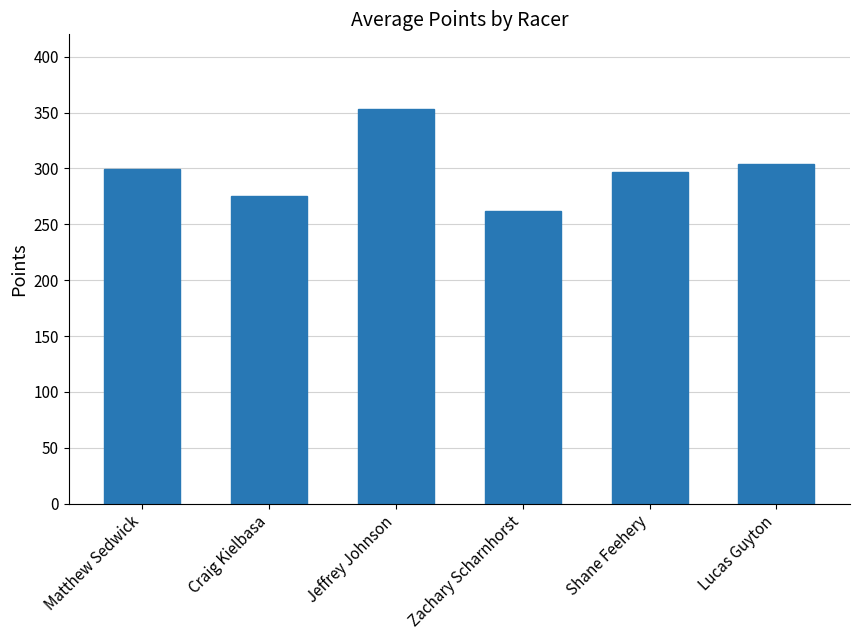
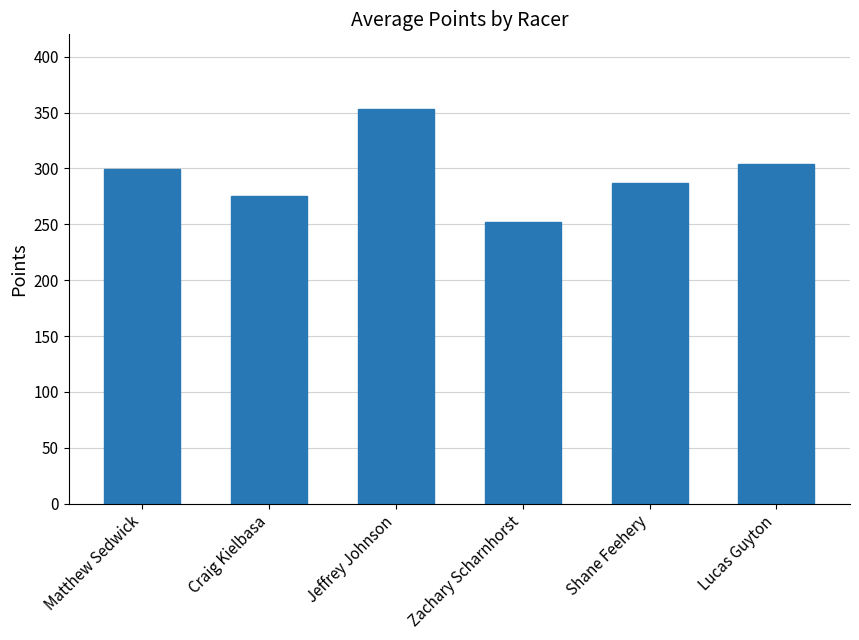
  {
    "Matthew Sedwick": 299,
    "Craig Kielbasa": 276,
    "Jeffrey Johnson": 353,
-   "Zachary Scharnhorst": 262,
-   "Shane Feehery": 296,
+   "Zachary Scharnhorst": 252,
+   "Shane Feehery": 287,
    "Lucas Guyton": 304
  }
